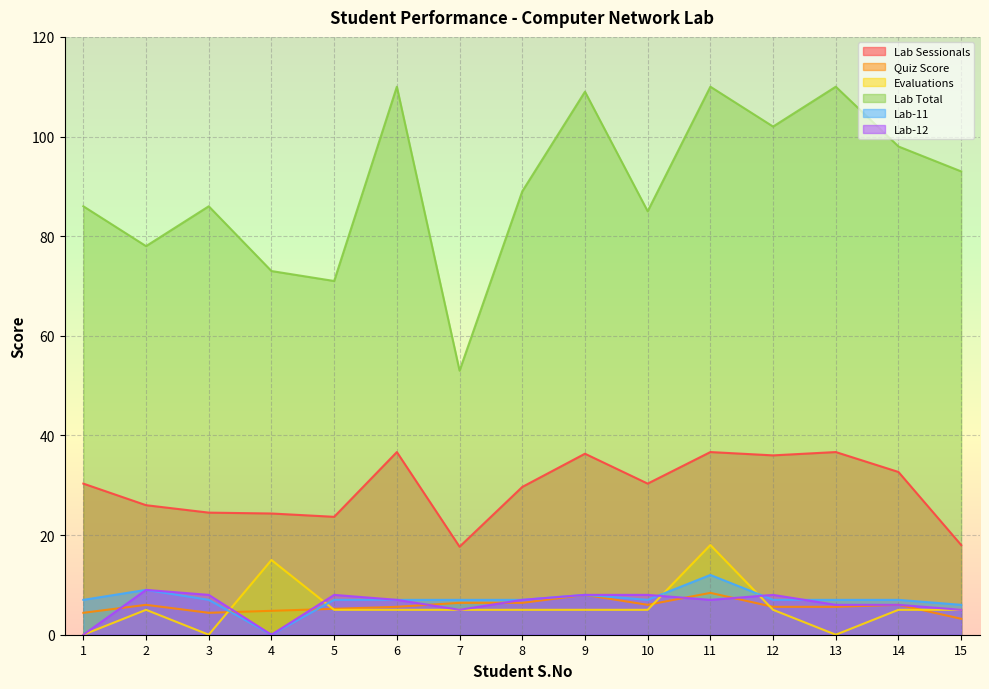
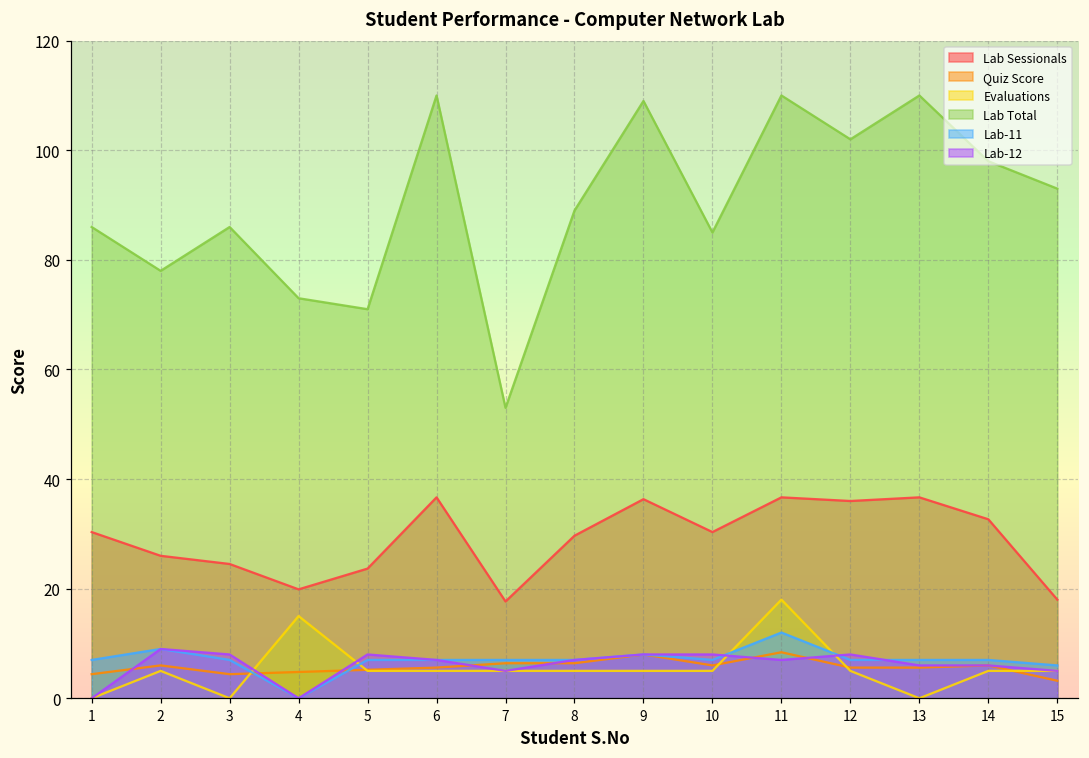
  {
    "Lab Sessionals": {
      "1": 30,
      "2": 26,
      "3": 25,
-     "4": 24,
+     "4": 20,
      "5": 24,
      "6": 37,
      "7": 18,
      "8": 30,
      "9": 36,
      "10": 30,
      "11": 37,
      "12": 36,
      "13": 37,
      "14": 33,
      "15": 18
    },
    "Lab Total": {
      "1": 86,
      "2": 78,
      "3": 86,
      "4": 73,
      "5": 71,
      "6": 110,
      "7": 53,
      "8": 89,
      "9": 109,
      "10": 85,
      "11": 110,
      "12": 102,
      "13": 110,
      "14": 98,
      "15": 93
    },
    "Lab-11": {
      "1": 7,
      "3": 7,
      "5": 7,
      "7": 7,
      "10": 7,
      "11": 12,
      "12": 7,
      "13": 7,
      "14": 7,
      "15": 6
    },
    "Lab-12": {
      "3": 8,
      "5": 8,
      "10": 8,
      "11": 7,
      "12": 8
    }
  }
